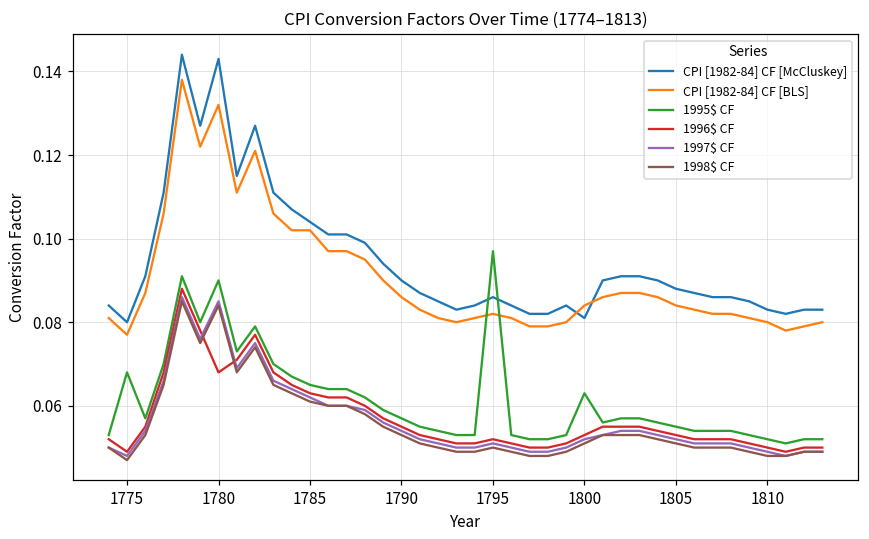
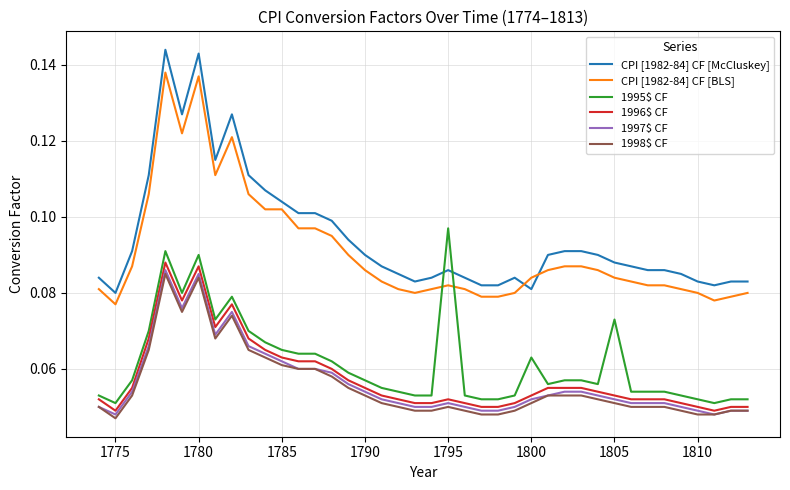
  {
    "CPI [1982-84] CF [McCluskey]": {
      "1775": 0.080,
      "1780": 0.143,
      "1785": 0.104,
      "1790": 0.090,
      "1795": 0.086,
      "1800": 0.081,
      "1805": 0.088,
      "1810": 0.083
    },
    "CPI [1982-84] CF [BLS]": {
      "1775": 0.077,
-     "1780": 0.132,
+     "1780": 0.137,
      "1785": 0.102,
      "1790": 0.086,
      "1795": 0.082,
      "1800": 0.084,
      "1805": 0.084,
      "1810": 0.080
    },
    "1995$ CF": {
-     "1775": 0.068,
+     "1775": 0.051,
      "1780": 0.090,
      "1785": 0.065,
      "1790": 0.057,
      "1795": 0.097,
      "1800": 0.063,
-     "1805": 0.055,
+     "1805": 0.073,
      "1810": 0.052
    },
    "1996$ CF": {
      "1775": 0.049,
-     "1780": 0.068,
+     "1780": 0.087,
      "1785": 0.063,
      "1790": 0.055,
      "1795": 0.052,
      "1800": 0.053,
      "1805": 0.053,
      "1810": 0.050
    },
    "1997$ CF": {
      "1775": 0.048,
      "1780": 0.085,
      "1785": 0.062,
      "1790": 0.054,
      "1795": 0.051,
      "1800": 0.052,
      "1805": 0.052,
      "1810": 0.049
    },
    "1998$ CF": {
      "1775": 0.047,
      "1780": 0.084,
      "1785": 0.061,
      "1790": 0.053,
      "1795": 0.050,
      "1800": 0.051,
      "1805": 0.051,
      "1810": 0.048
    }
  }
